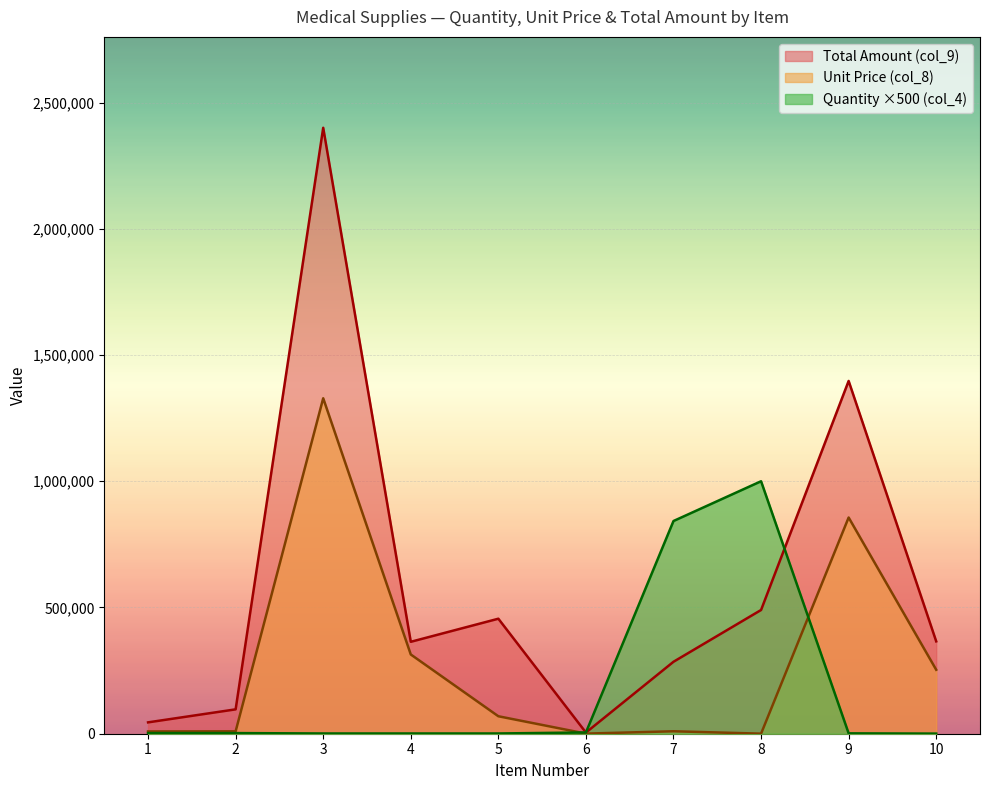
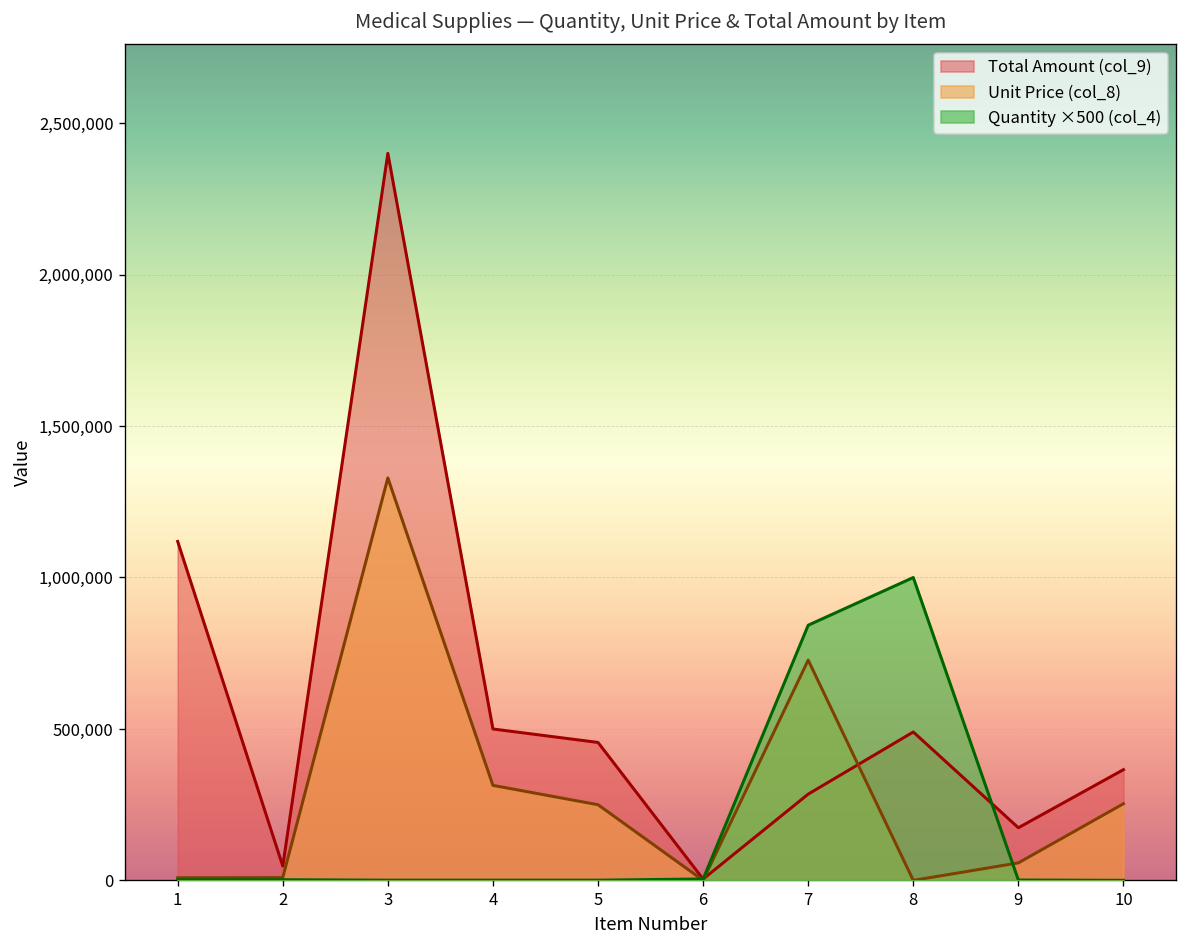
  {
    "Total Amount (col_9)": {
-     "1": "50,000",
-     "2": "100,000",
+     "1": "1,120,000",
+     "2": "50,000",
      "3": "2,400,000",
-     "4": "360,000",
+     "4": "500,000",
      "5": "460,000",
      "7": "280,000",
      "8": "490,000",
-     "9": "1,400,000",
+     "9": "170,000",
      "10": "370,000"
    },
    "Unit Price (col_8)": {
      "3": "1,330,000",
      "4": "310,000",
-     "5": "70,000",
-     "7": "10,000",
+     "5": "250,000",
+     "7": "730,000",
      "8": "0",
-     "9": "860,000",
+     "9": "60,000",
      "10": "250,000"
    },
    "Quantity ×500 (col_4)": {
      "3": "0",
      "4": "0",
      "5": "0",
      "7": "840,000",
      "8": "1,000,000",
      "9": "0",
      "10": "0"
    }
  }
